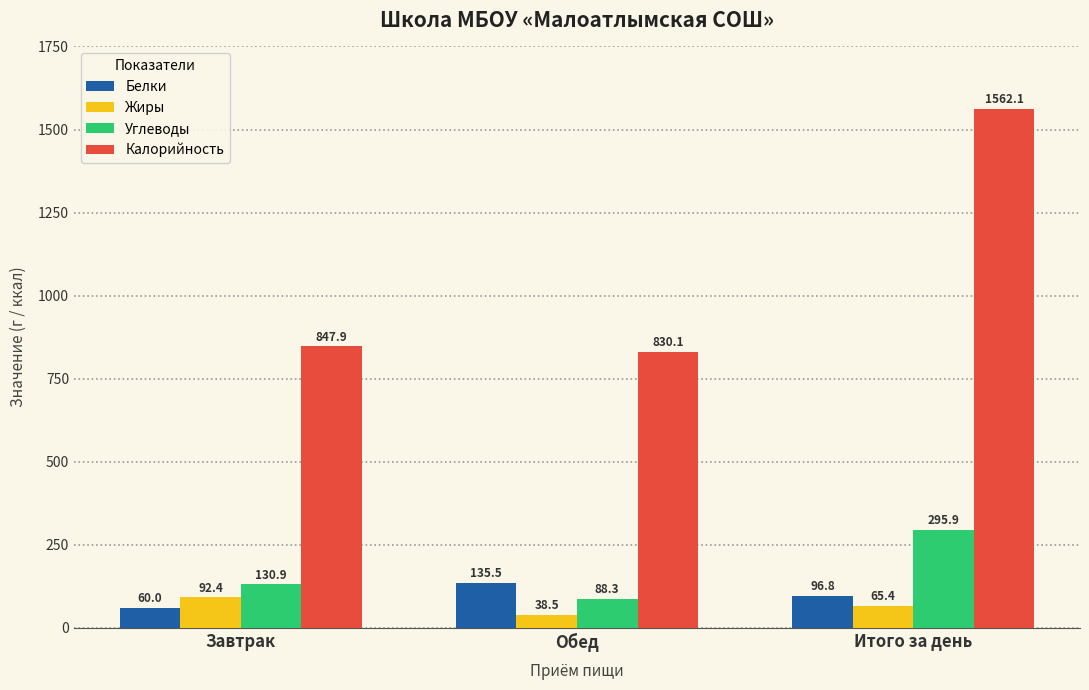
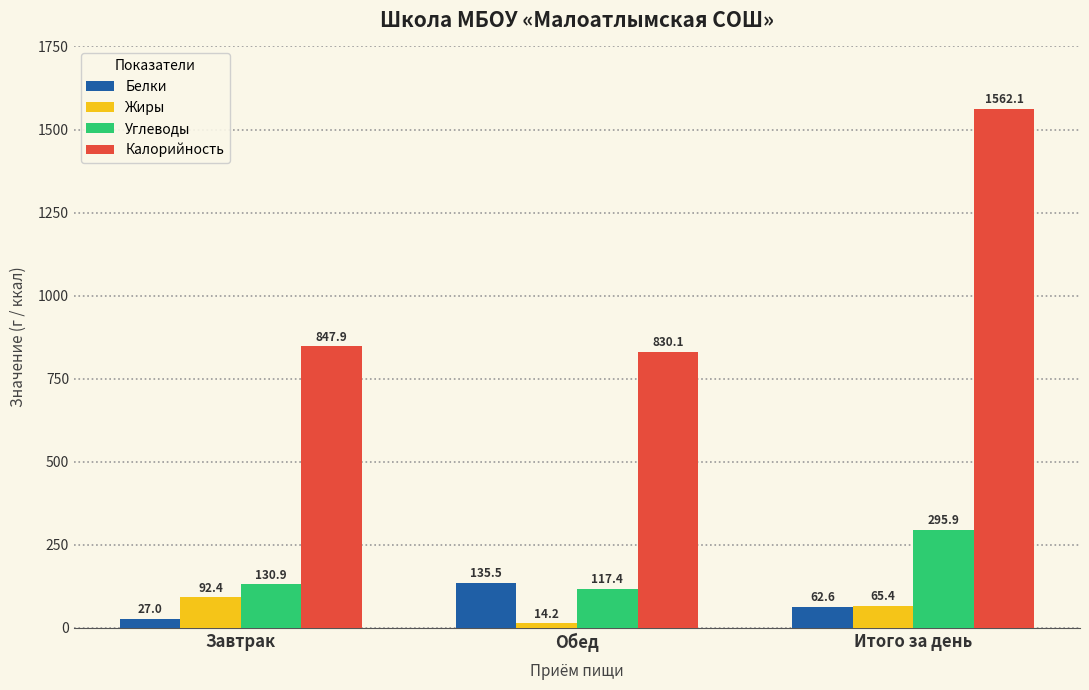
  {
    "Белки": {
-     "Завтрак": 60.0,
+     "Завтрак": 27.0,
      "Обед": 135.5,
-     "Итого за день": 96.8
+     "Итого за день": 62.6
    },
    "Жиры": {
      "Завтрак": 92.4,
-     "Обед": 38.5,
+     "Обед": 14.2,
      "Итого за день": 65.4
    },
    "Углеводы": {
      "Завтрак": 130.9,
-     "Обед": 88.3,
+     "Обед": 117.4,
      "Итого за день": 295.9
    },
    "Калорийность": {
      "Завтрак": 847.9,
      "Обед": 830.1,
      "Итого за день": 1562.1
    }
  }
